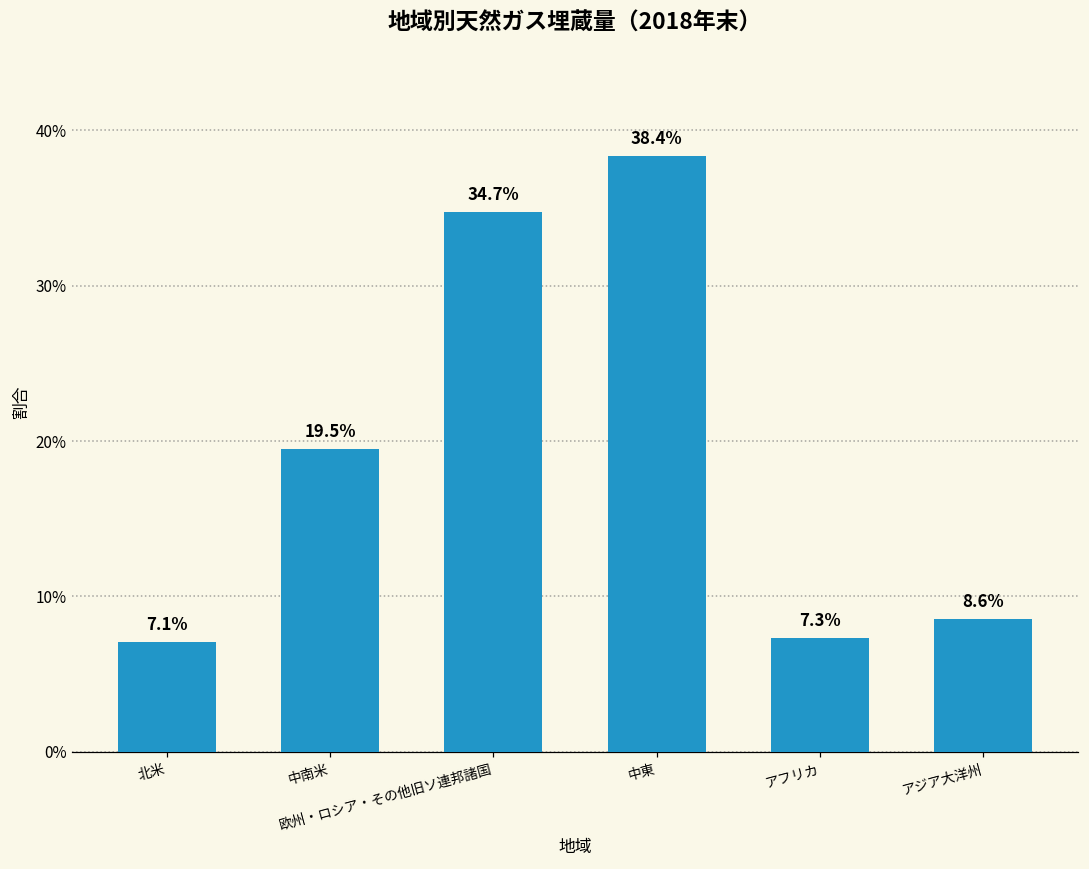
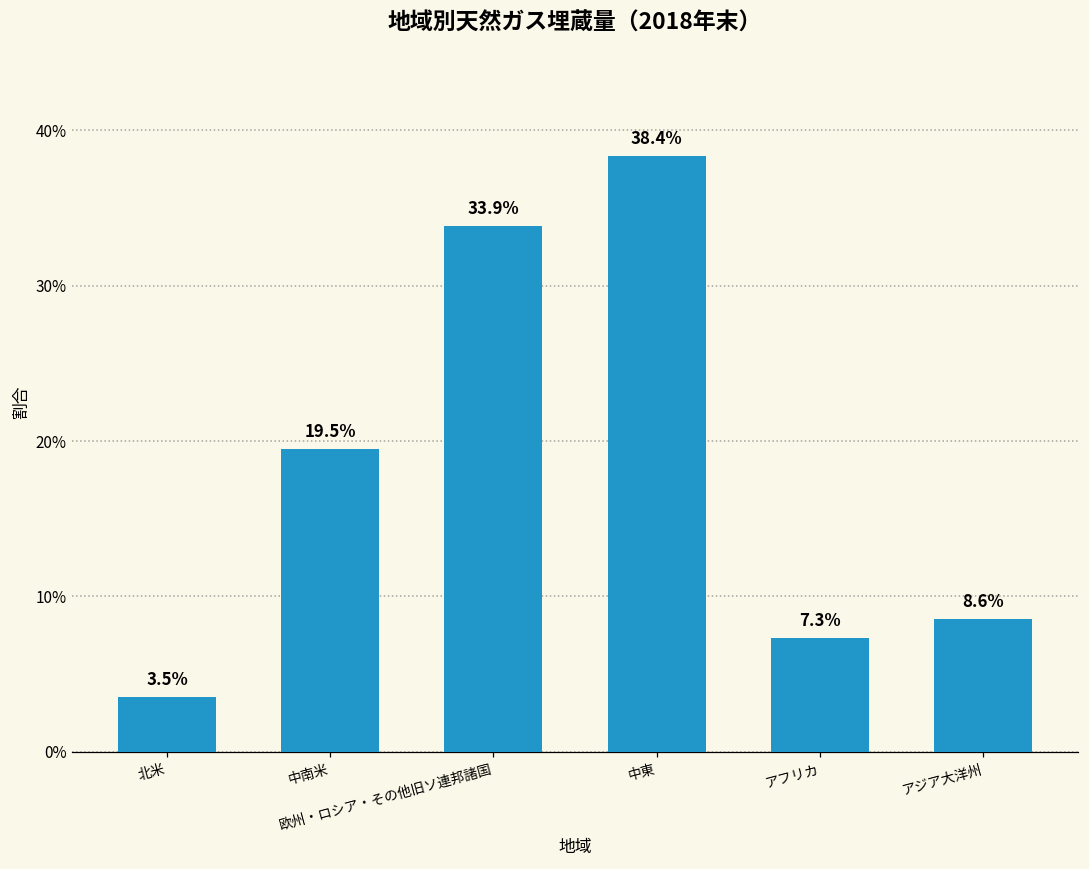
  {
-   "北米": "7.1%",
+   "北米": "3.5%",
    "中南米": "19.5%",
-   "欧州・ロシア・その他旧ソ連邦諸国": "34.7%",
+   "欧州・ロシア・その他旧ソ連邦諸国": "33.9%",
    "中東": "38.4%",
    "アフリカ": "7.3%",
    "アジア大洋州": "8.6%"
  }
